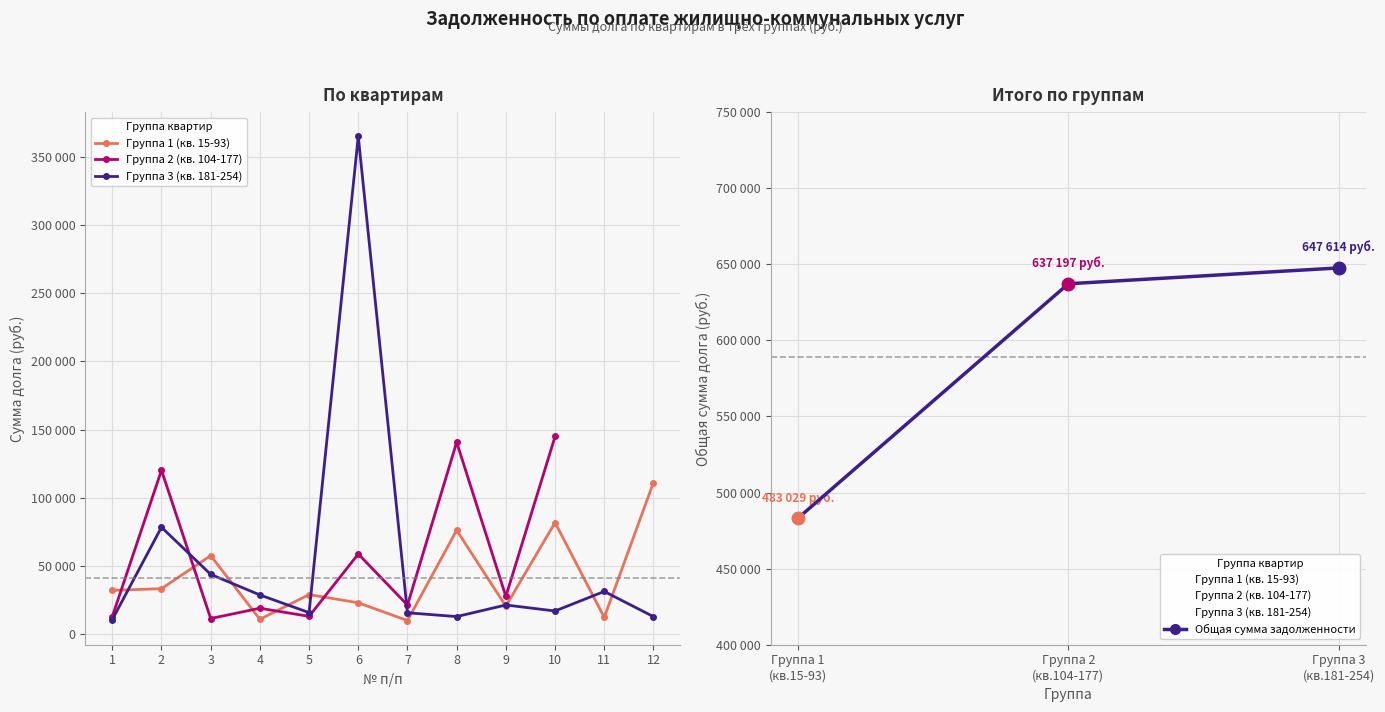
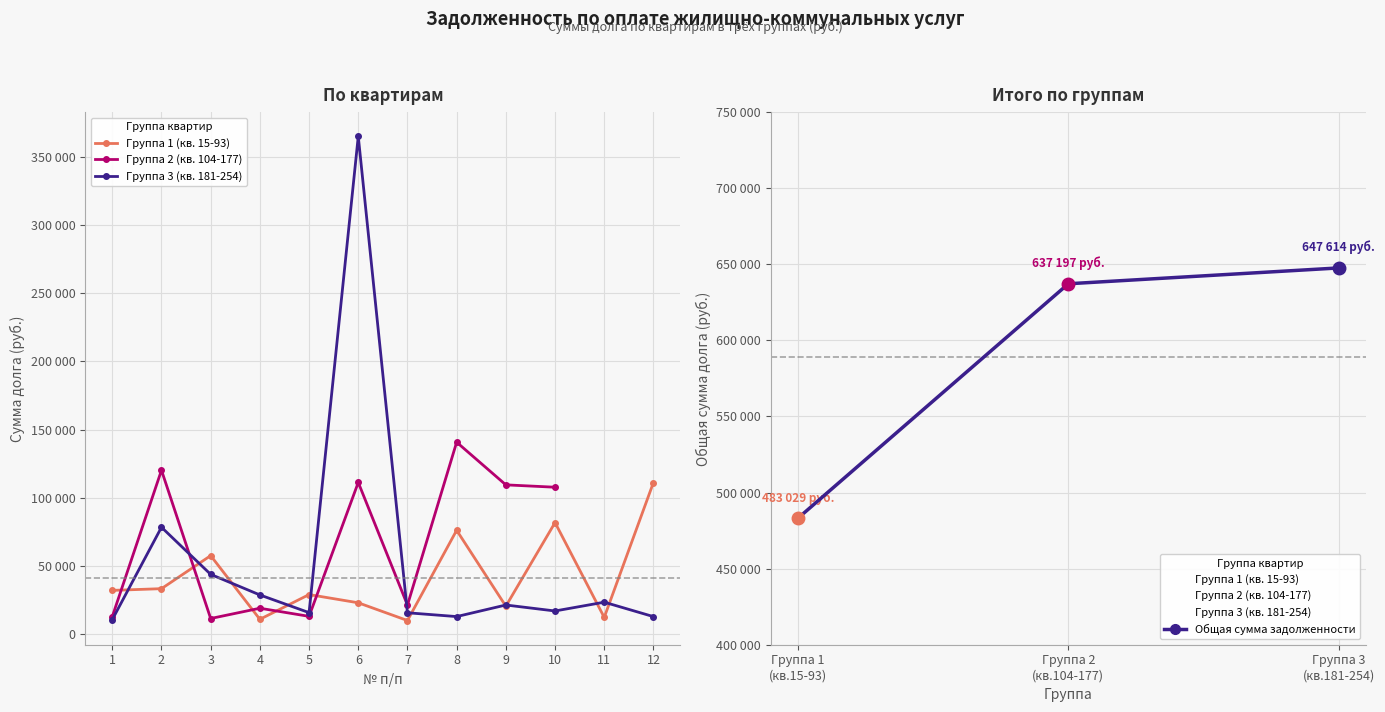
  {
    "По квартирам": {
      "Группа 1 (кв. 15-93)": {
        "1": 32000,
        "2": 33000,
        "3": 58000,
        "4": 11000,
        "5": 29000,
        "6": 23000,
        "7": 10000,
        "8": 76000,
        "10": 82000,
        "11": 12000,
        "12": 111000
      },
      "Группа 2 (кв. 104-177)": {
        "1": 13000,
        "2": 120000,
        "3": 12000,
        "4": 19000,
        "5": 13000,
-       "6": 59000,
+       "6": 111000,
        "7": 21000,
        "8": 141000,
-       "9": 28000,
-       "10": 145000
+       "9": 110000,
+       "10": 108000
      },
      "Группа 3 (кв. 181-254)": {
        "1": 11000,
        "2": 78000,
        "3": 44000,
        "4": 29000,
        "5": 16000,
        "6": 365000,
        "7": 16000,
        "8": 13000,
        "10": 17000,
-       "11": 31000,
+       "11": 24000,
        "12": 13000
      }
    }
  }
